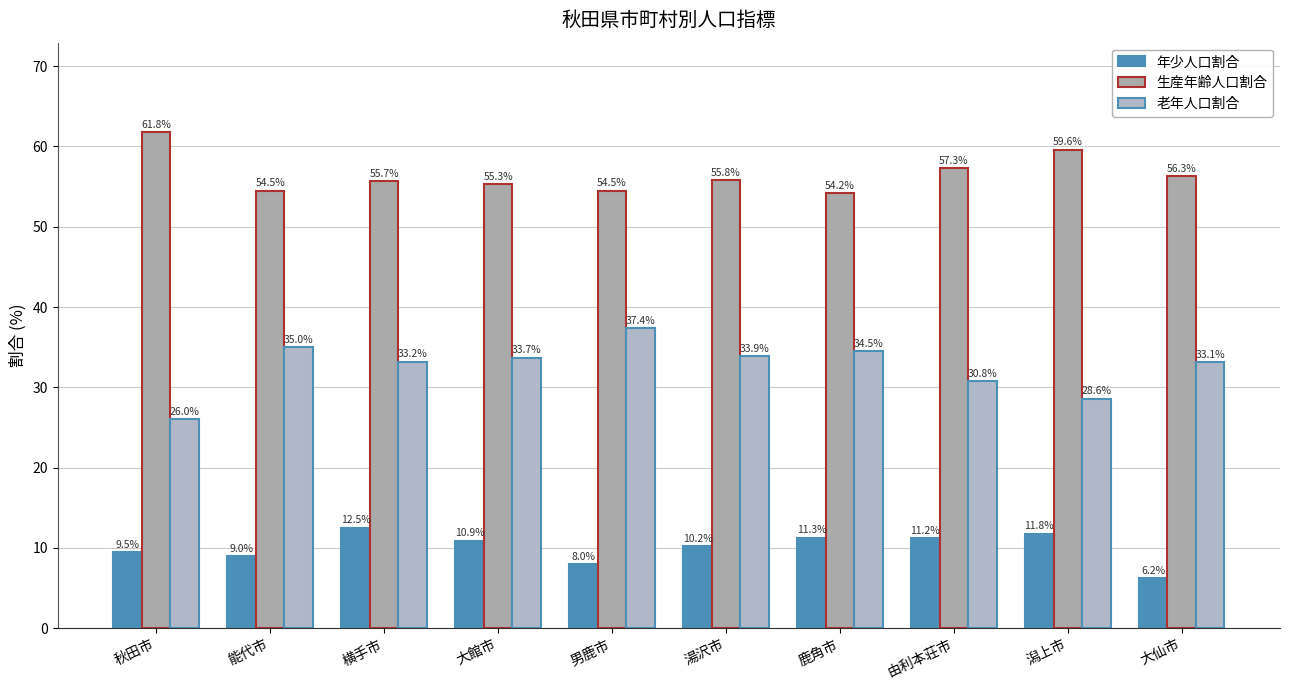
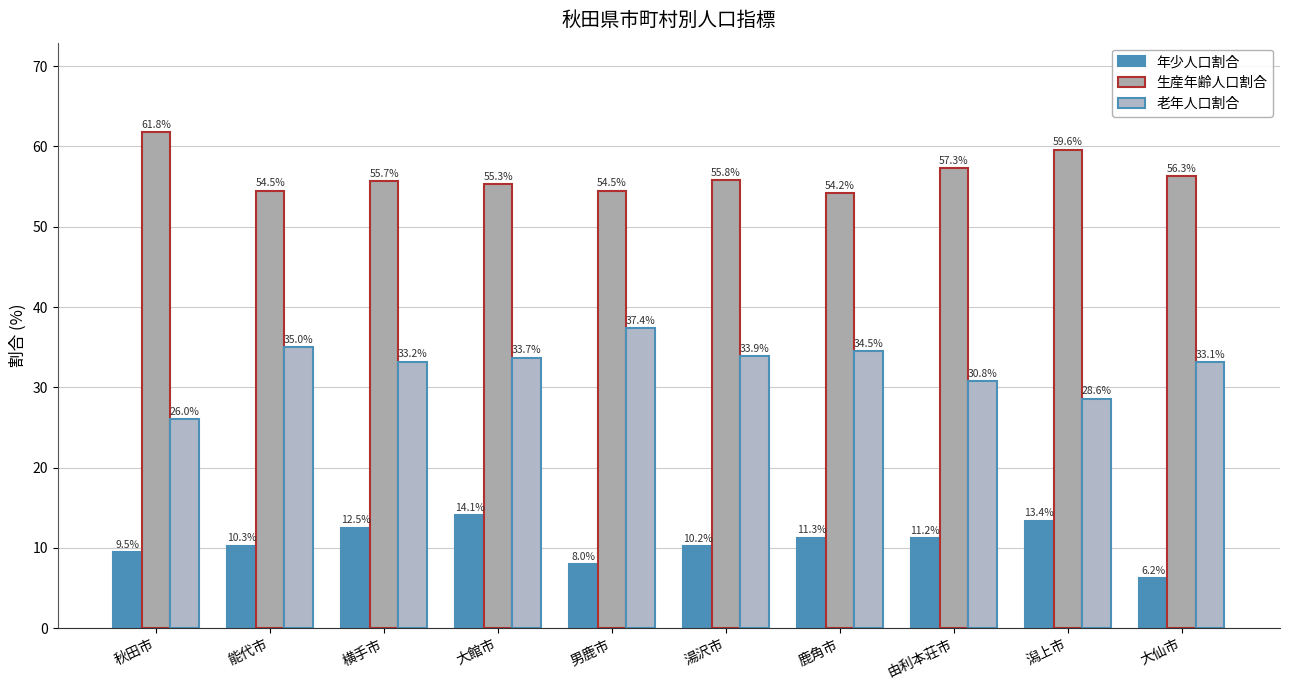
  {
    "年少人口割合": {
      "秋田市": "9.5%",
-     "能代市": "9.0%",
+     "能代市": "10.3%",
      "横手市": "12.5%",
-     "大館市": "10.9%",
+     "大館市": "14.1%",
      "男鹿市": "8.0%",
      "湯沢市": "10.2%",
      "鹿角市": "11.3%",
      "由利本荘市": "11.2%",
-     "潟上市": "11.8%",
+     "潟上市": "13.4%",
      "大仙市": "6.2%"
    }
  }
